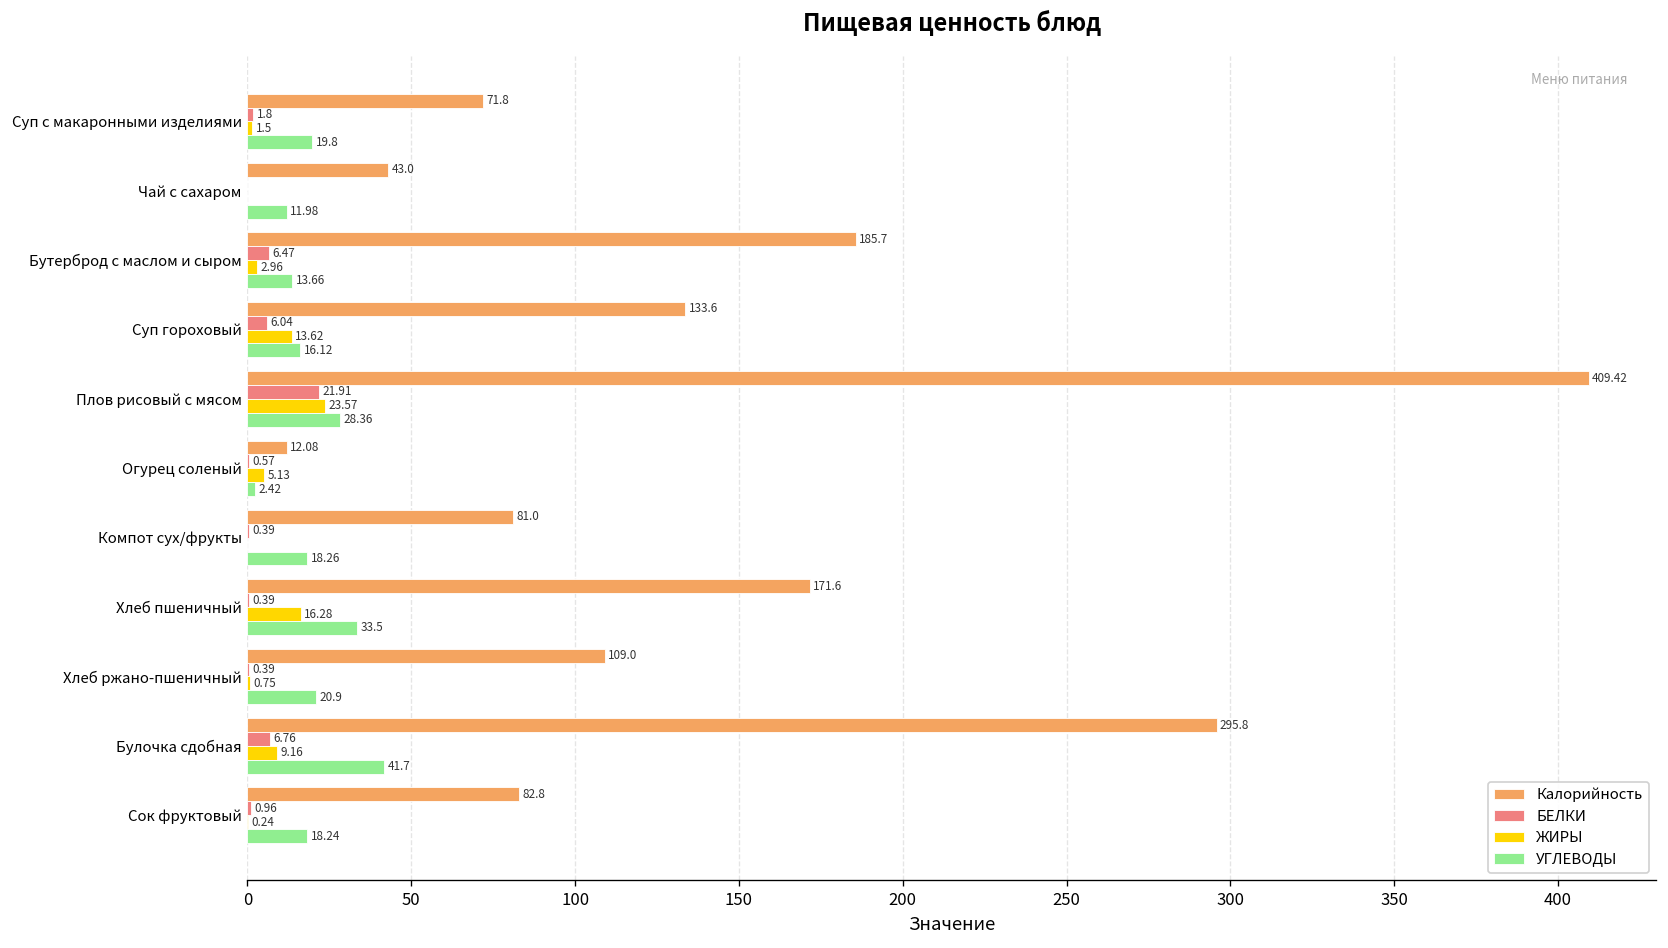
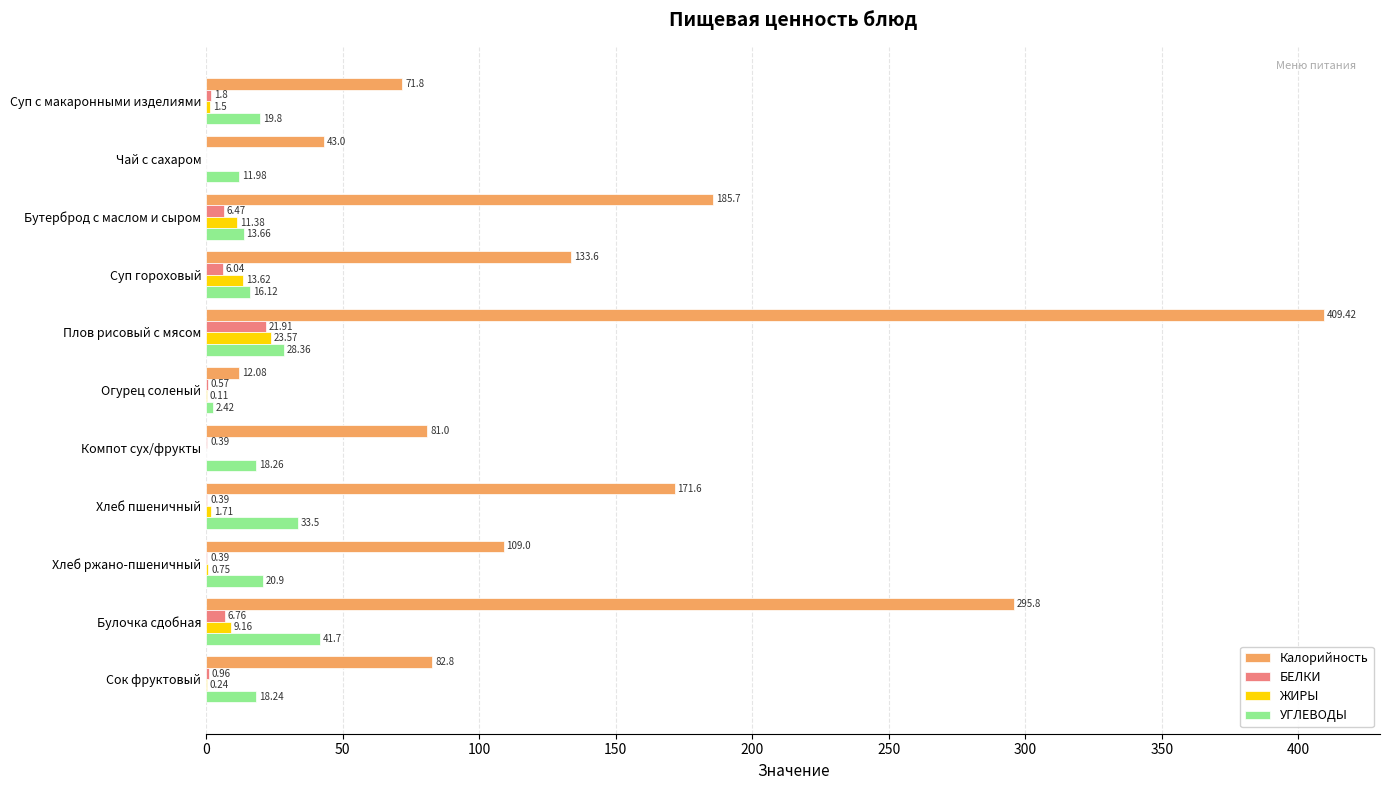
  {
    "ЖИРЫ": {
      "Суп с макаронными изделиями": 1.5,
-     "Бутерброд с маслом и сыром": 2.96,
+     "Бутерброд с маслом и сыром": 11.38,
      "Суп гороховый": 13.62,
      "Плов рисовый с мясом": 23.57,
-     "Огурец соленый": 5.13,
-     "Хлеб пшеничный": 16.28,
+     "Огурец соленый": 0.11,
+     "Хлеб пшеничный": 1.71,
      "Хлеб ржано-пшеничный": 0.75,
      "Булочка сдобная": 9.16,
      "Сок фруктовый": 0.24
    },
    "УГЛЕВОДЫ": {
      "Суп с макаронными изделиями": 19.8,
      "Чай с сахаром": 11.98,
      "Бутерброд с маслом и сыром": 13.66,
      "Суп гороховый": 16.12,
      "Плов рисовый с мясом": 28.36,
      "Огурец соленый": 2.42,
      "Компот сух/фрукты": 18.26,
      "Хлеб пшеничный": 33.5,
      "Хлеб ржано-пшеничный": 20.9,
      "Булочка сдобная": 41.7,
      "Сок фруктовый": 18.24
    }
  }
